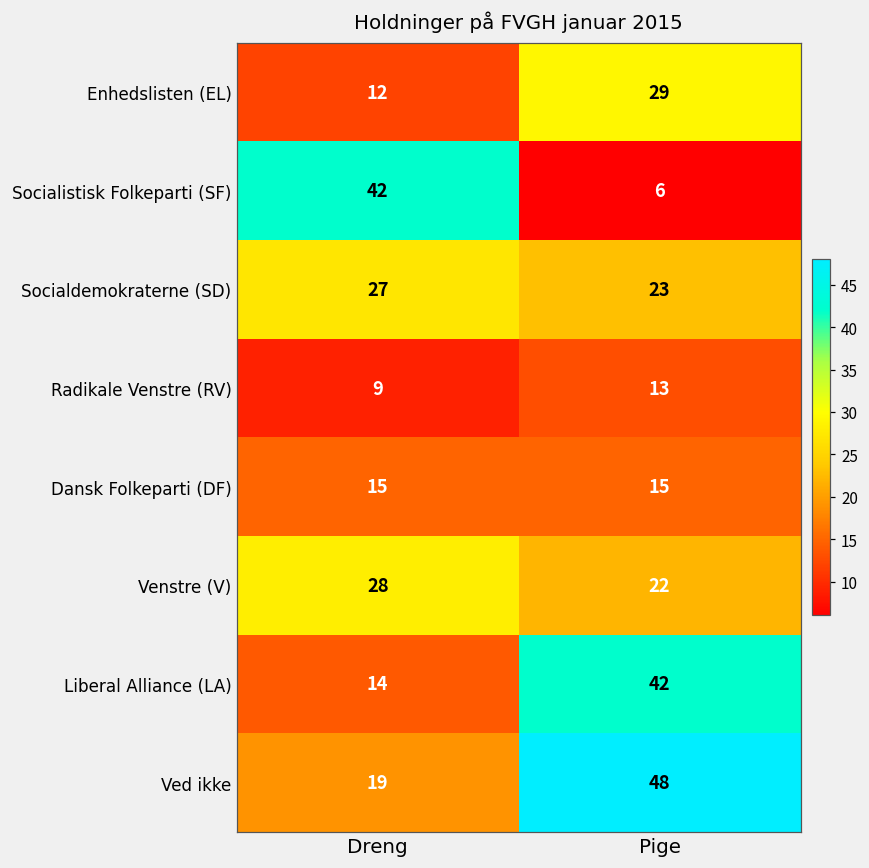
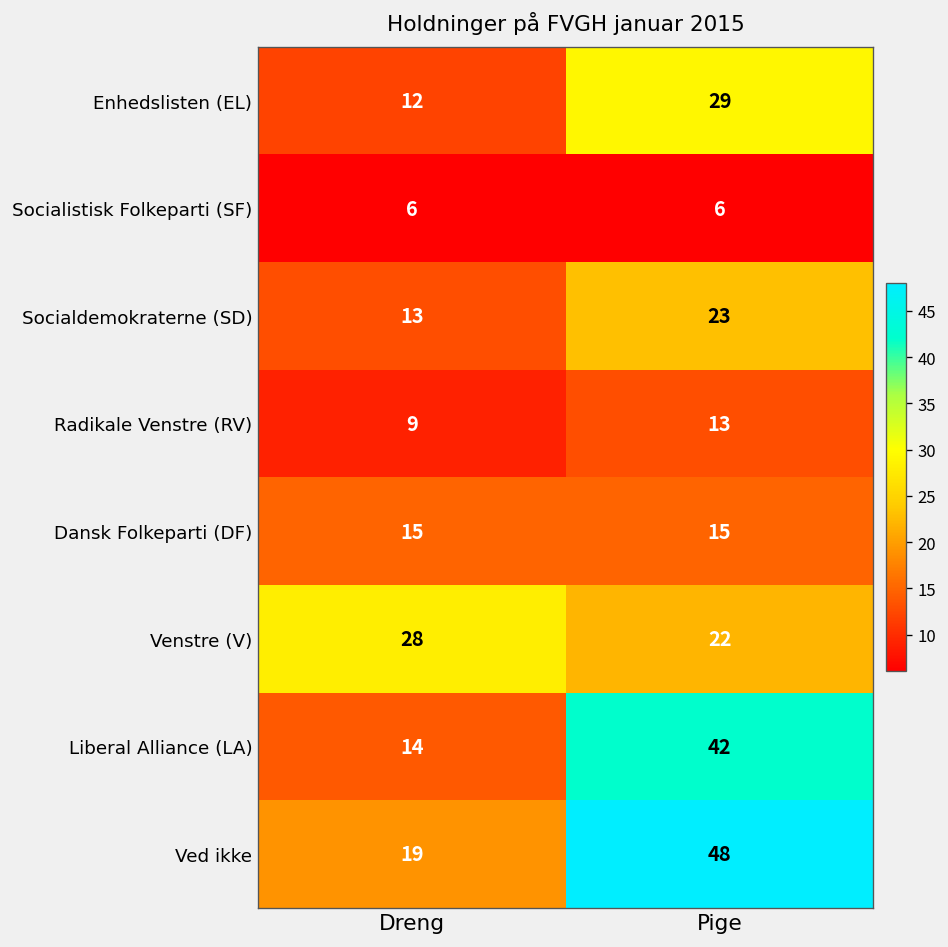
  {
    "Enhedslisten (EL)": {
      "Dreng": 12,
      "Pige": 29
    },
    "Socialistisk Folkeparti (SF)": {
-     "Dreng": 42,
+     "Dreng": 6,
      "Pige": 6
    },
    "Socialdemokraterne (SD)": {
-     "Dreng": 27,
+     "Dreng": 13,
      "Pige": 23
    },
    "Radikale Venstre (RV)": {
      "Dreng": 9,
      "Pige": 13
    },
    "Dansk Folkeparti (DF)": {
      "Dreng": 15,
      "Pige": 15
    },
    "Venstre (V)": {
      "Dreng": 28,
      "Pige": 22
    },
    "Liberal Alliance (LA)": {
      "Dreng": 14,
      "Pige": 42
    },
    "Ved ikke": {
      "Dreng": 19,
      "Pige": 48
    }
  }
